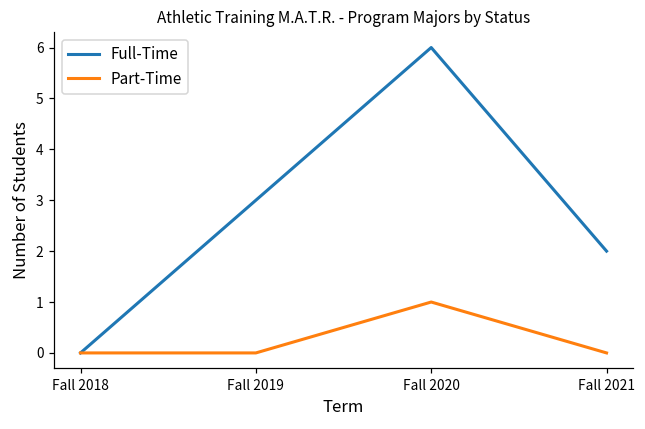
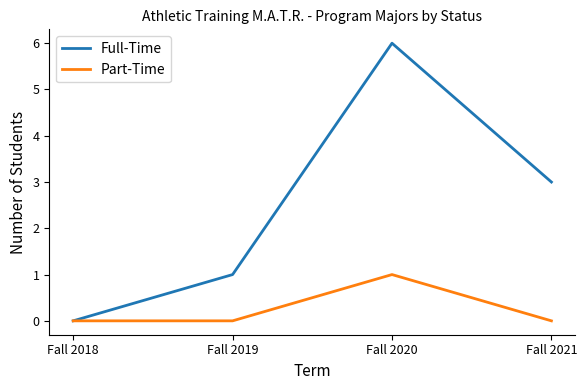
  {
    "Full-Time": {
-     "Fall 2019": 3,
+     "Fall 2019": 1,
      "Fall 2020": 6,
-     "Fall 2021": 2
+     "Fall 2021": 3
    },
    "Part-Time": {
      "Fall 2019": 0,
      "Fall 2020": 1,
      "Fall 2021": 0
    }
  }
